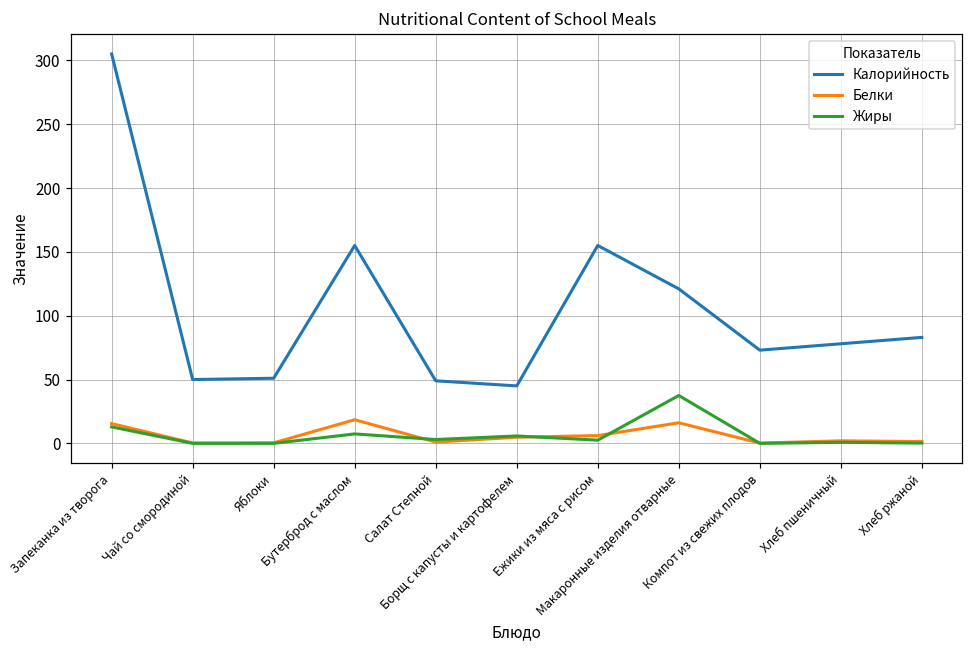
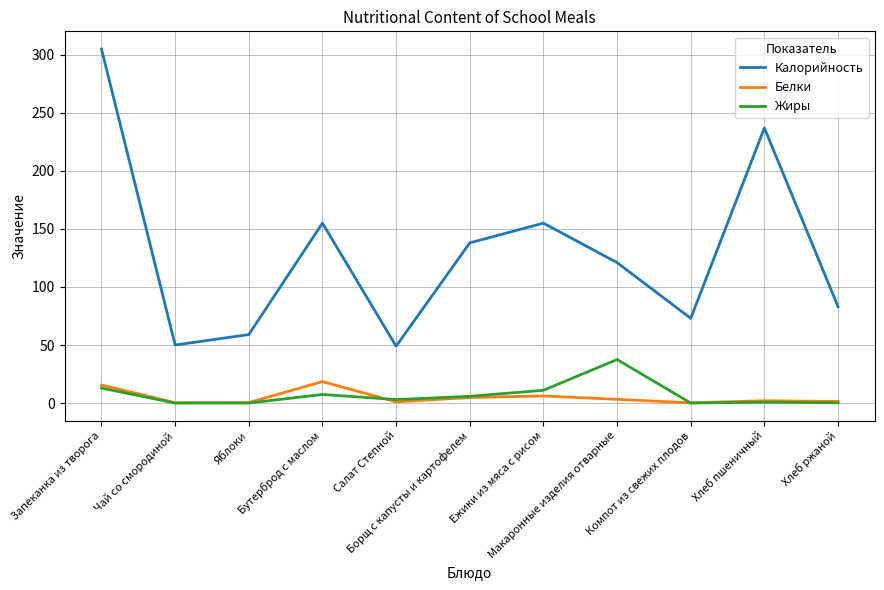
  {
    "Калорийность": {
      "Запеканка из творога": 305,
      "Чай со смородиной": 50,
-     "Яблоки": 51,
+     "Яблоки": 59,
      "Бутерброд с маслом": 155,
      "Салат Степной": 49,
-     "Борщ с капусты и картофелем": 45,
+     "Борщ с капусты и картофелем": 138,
      "Ежики из мяса с рисом": 155,
      "Макаронные изделия отварные": 121,
      "Компот из свежих плодов": 73,
-     "Хлеб пшеничный": 78,
+     "Хлеб пшеничный": 237,
      "Хлеб ржаной": 83
    },
    "Белки": {
      "Запеканка из творога": 16,
      "Бутерброд с маслом": 19,
      "Ежики из мяса с рисом": 6,
-     "Макаронные изделия отварные": 16
+     "Макаронные изделия отварные": 3
    },
    "Жиры": {
      "Запеканка из творога": 13,
      "Бутерброд с маслом": 7,
-     "Ежики из мяса с рисом": 3,
+     "Ежики из мяса с рисом": 11,
      "Макаронные изделия отварные": 38
    }
  }
